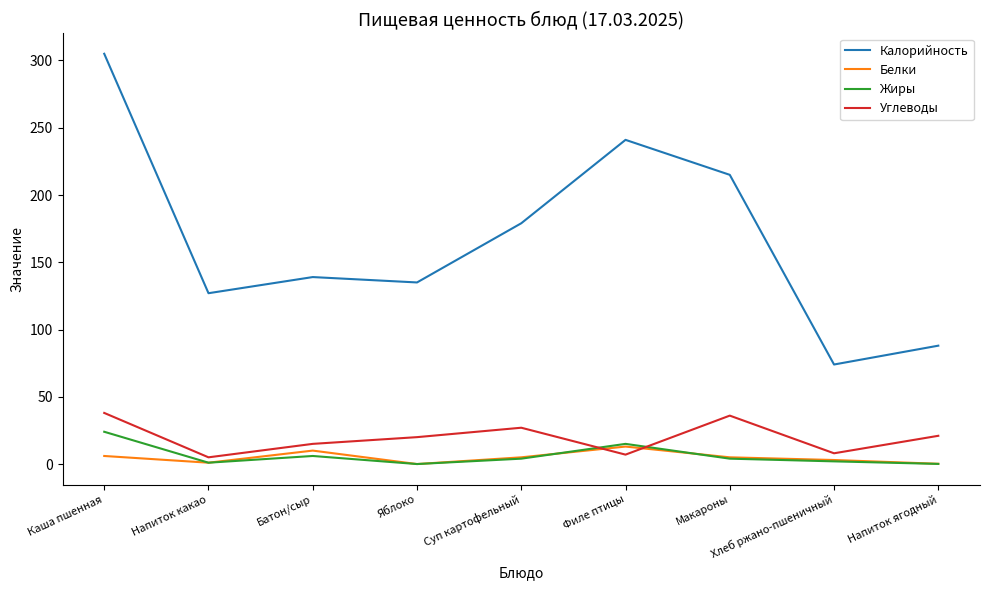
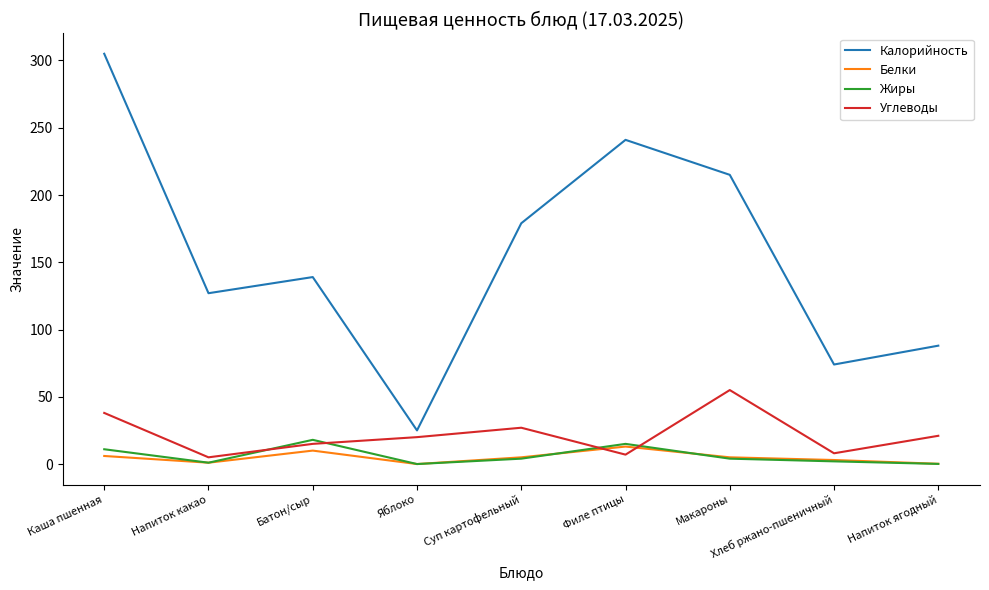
  {
    "Калорийность": {
      "Каша пшенная": 305,
      "Напиток какао": 127,
      "Батон/сыр": 139,
-     "Яблоко": 135,
+     "Яблоко": 25,
      "Суп картофельный": 179,
      "Филе птицы": 241,
      "Макароны": 215,
      "Хлеб ржано-пшеничный": 74,
      "Напиток ягодный": 88
    },
    "Белки": {
      "Каша пшенная": 6,
      "Батон/сыр": 10,
      "Филе птицы": 13
    },
    "Жиры": {
-     "Каша пшенная": 24,
-     "Батон/сыр": 6,
+     "Каша пшенная": 11,
+     "Батон/сыр": 18,
      "Филе птицы": 15
    },
    "Углеводы": {
      "Каша пшенная": 38,
      "Напиток какао": 5,
      "Батон/сыр": 15,
      "Яблоко": 20,
      "Суп картофельный": 27,
      "Филе птицы": 7,
-     "Макароны": 36,
+     "Макароны": 55,
      "Хлеб ржано-пшеничный": 8,
      "Напиток ягодный": 21
    }
  }
